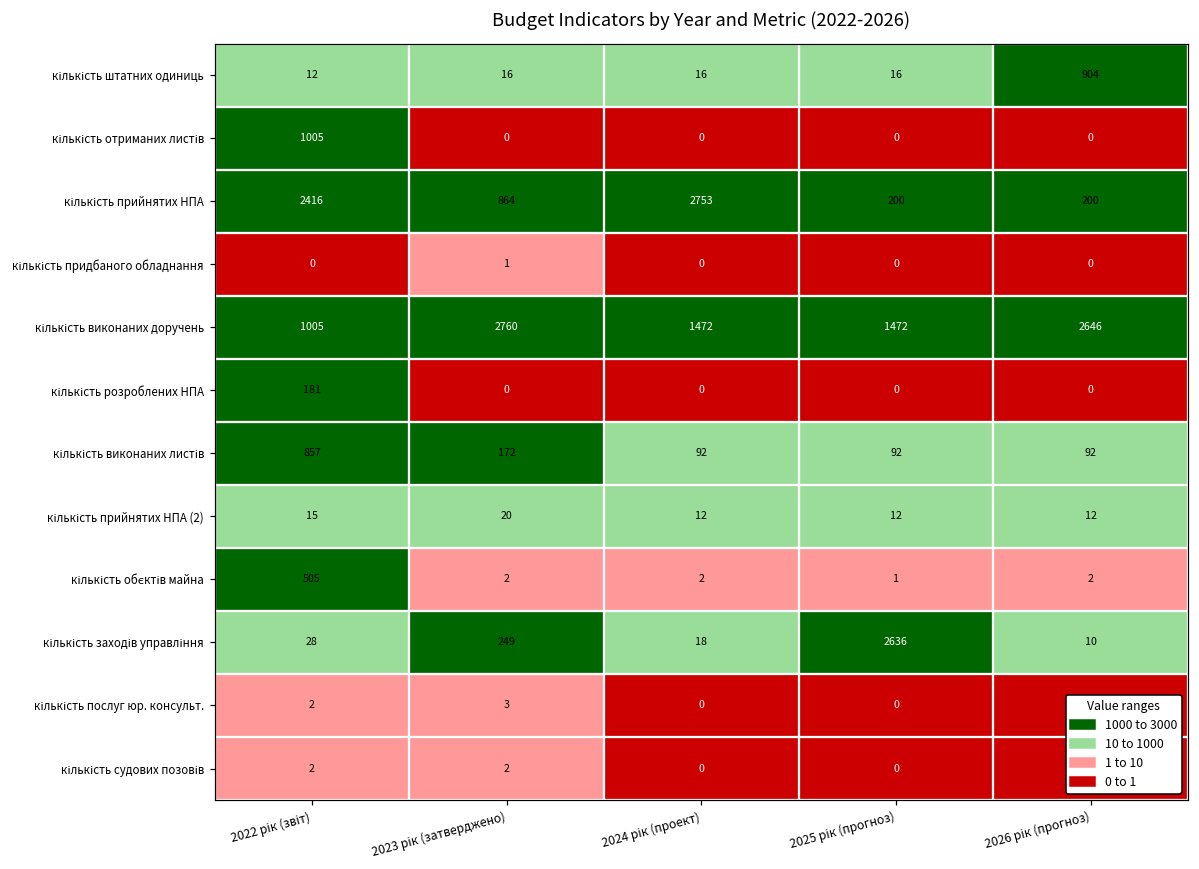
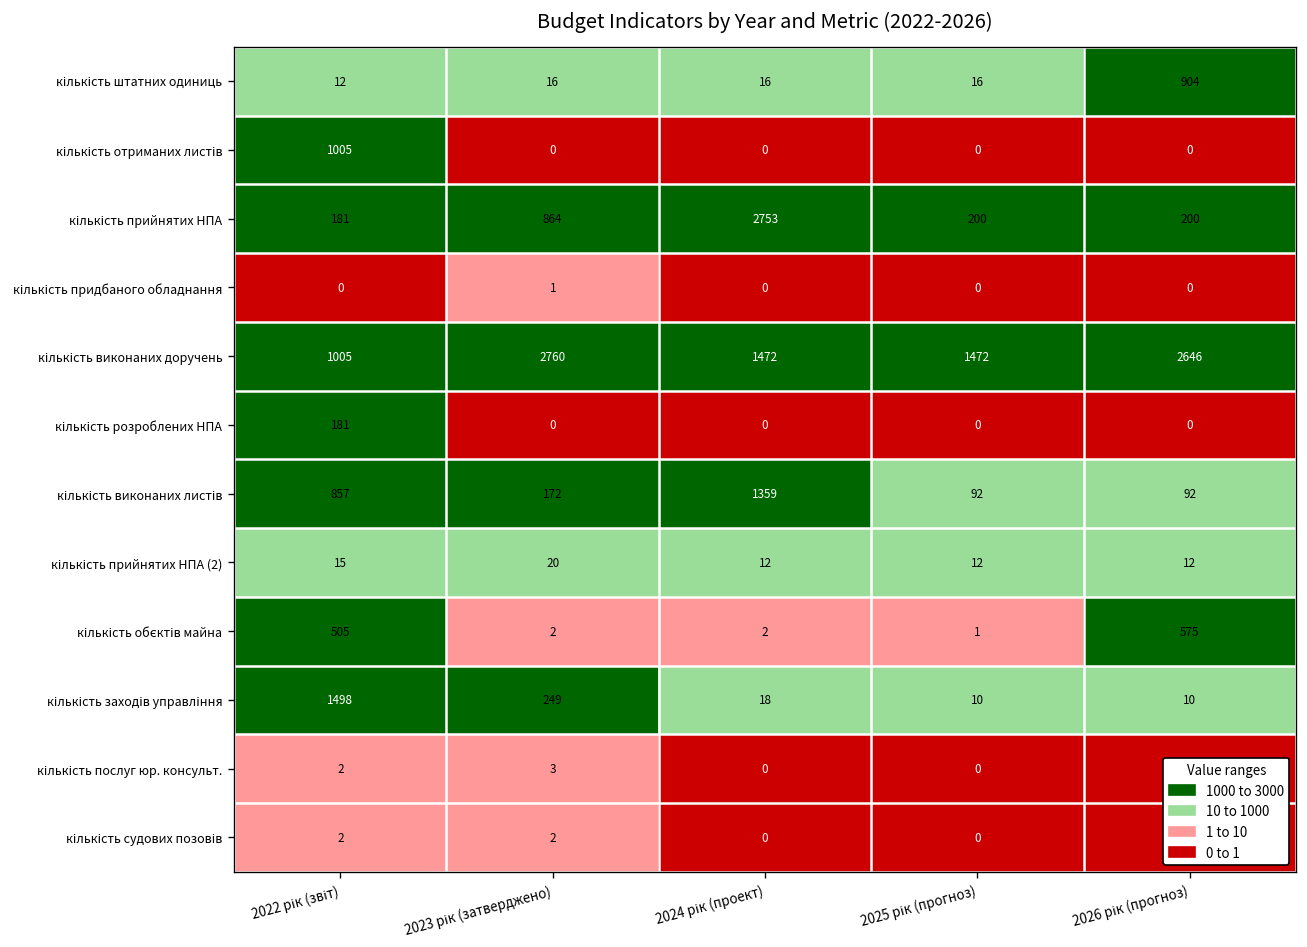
  {
    "кількість штатних одиниць": {
      "2022 рік (звіт)": 12,
      "2023 рік (затверджено)": 16,
      "2024 рік (проект)": 16,
      "2025 рік (прогноз)": 16,
      "2026 рік (прогноз)": 904
    },
    "кількість отриманих листів": {
      "2022 рік (звіт)": 1005,
      "2023 рік (затверджено)": 0,
      "2024 рік (проект)": 0,
      "2025 рік (прогноз)": 0,
      "2026 рік (прогноз)": 0
    },
    "кількість прийнятих НПА": {
-     "2022 рік (звіт)": 2416,
+     "2022 рік (звіт)": 181,
      "2023 рік (затверджено)": 864,
      "2024 рік (проект)": 2753,
      "2025 рік (прогноз)": 200,
      "2026 рік (прогноз)": 200
    },
    "кількість придбаного обладнання": {
      "2022 рік (звіт)": 0,
      "2023 рік (затверджено)": 1,
      "2024 рік (проект)": 0,
      "2025 рік (прогноз)": 0,
      "2026 рік (прогноз)": 0
    },
    "кількість виконаних доручень": {
      "2022 рік (звіт)": 1005,
      "2023 рік (затверджено)": 2760,
      "2024 рік (проект)": 1472,
      "2025 рік (прогноз)": 1472,
      "2026 рік (прогноз)": 2646
    },
    "кількість розроблених НПА": {
      "2022 рік (звіт)": 181,
      "2023 рік (затверджено)": 0,
      "2024 рік (проект)": 0,
      "2025 рік (прогноз)": 0,
      "2026 рік (прогноз)": 0
    },
    "кількість виконаних листів": {
      "2022 рік (звіт)": 857,
      "2023 рік (затверджено)": 172,
-     "2024 рік (проект)": 92,
+     "2024 рік (проект)": 1359,
      "2025 рік (прогноз)": 92,
      "2026 рік (прогноз)": 92
    },
    "кількість прийнятих НПА (2)": {
      "2022 рік (звіт)": 15,
      "2023 рік (затверджено)": 20,
      "2024 рік (проект)": 12,
      "2025 рік (прогноз)": 12,
      "2026 рік (прогноз)": 12
    },
    "кількість обєктів майна": {
      "2022 рік (звіт)": 505,
      "2023 рік (затверджено)": 2,
      "2024 рік (проект)": 2,
      "2025 рік (прогноз)": 1,
-     "2026 рік (прогноз)": 2
+     "2026 рік (прогноз)": 575
    },
    "кількість заходів управління": {
-     "2022 рік (звіт)": 28,
+     "2022 рік (звіт)": 1498,
      "2023 рік (затверджено)": 249,
      "2024 рік (проект)": 18,
-     "2025 рік (прогноз)": 2636,
+     "2025 рік (прогноз)": 10,
      "2026 рік (прогноз)": 10
    },
    "кількість послуг юр. консульт.": {
      "2022 рік (звіт)": 2,
      "2023 рік (затверджено)": 3,
      "2024 рік (проект)": 0,
      "2025 рік (прогноз)": 0
    },
    "кількість судових позовів": {
      "2022 рік (звіт)": 2,
      "2023 рік (затверджено)": 2,
      "2024 рік (проект)": 0,
      "2025 рік (прогноз)": 0
    }
  }
